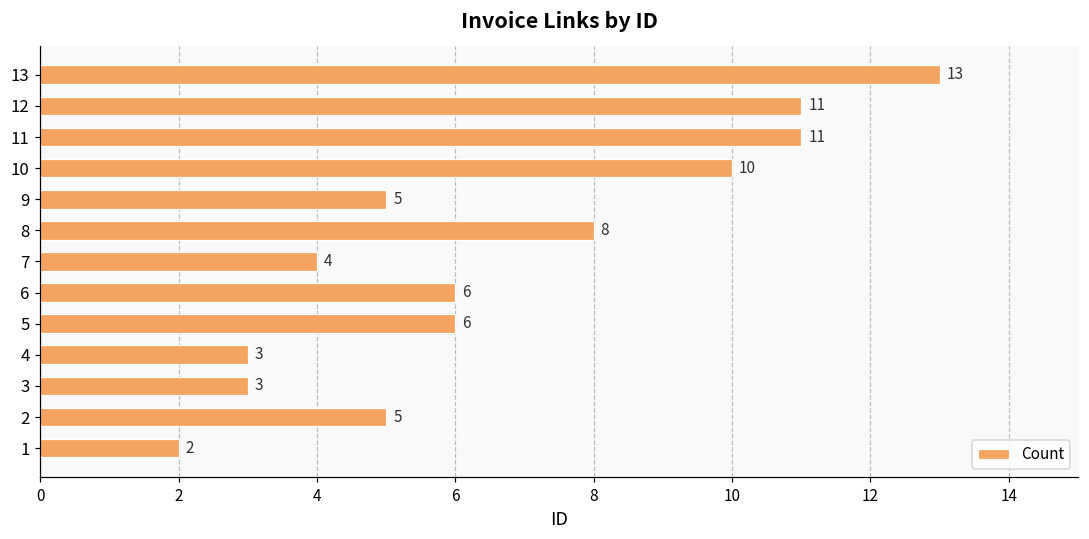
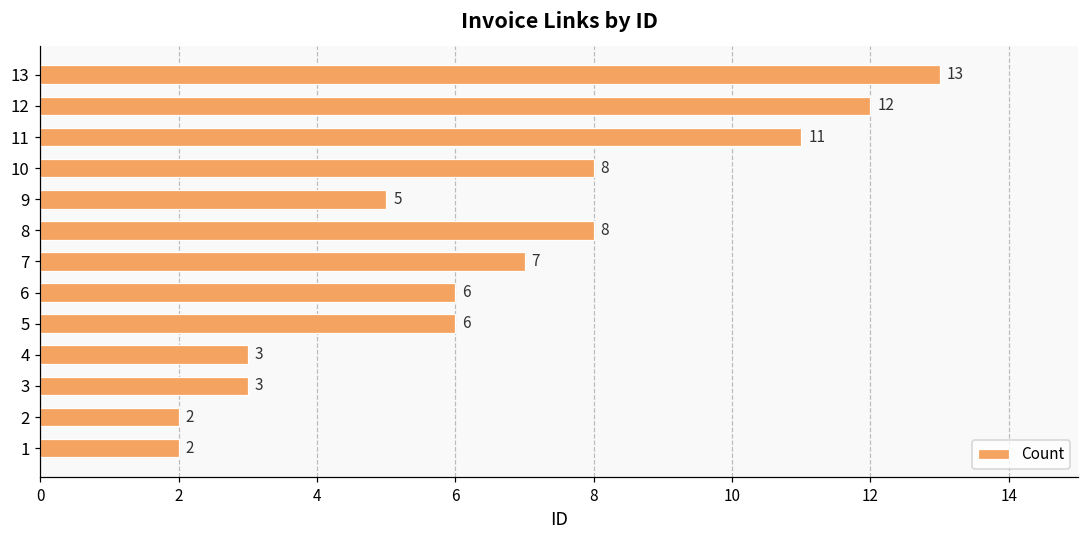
  {
    "13": 13,
-   "12": 11,
+   "12": 12,
    "11": 11,
-   "10": 10,
+   "10": 8,
    "9": 5,
    "8": 8,
-   "7": 4,
+   "7": 7,
    "6": 6,
    "5": 6,
    "4": 3,
    "3": 3,
-   "2": 5,
+   "2": 2,
    "1": 2
  }
